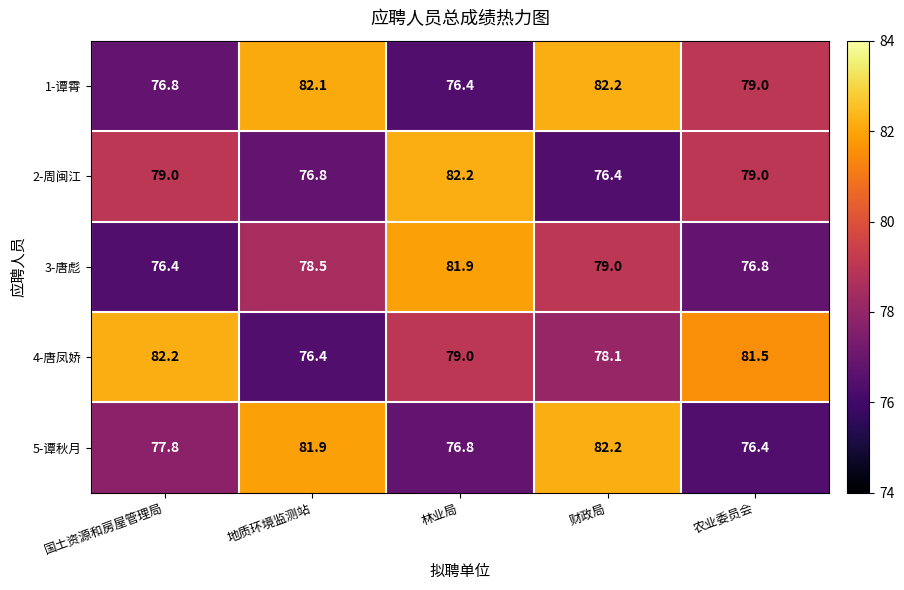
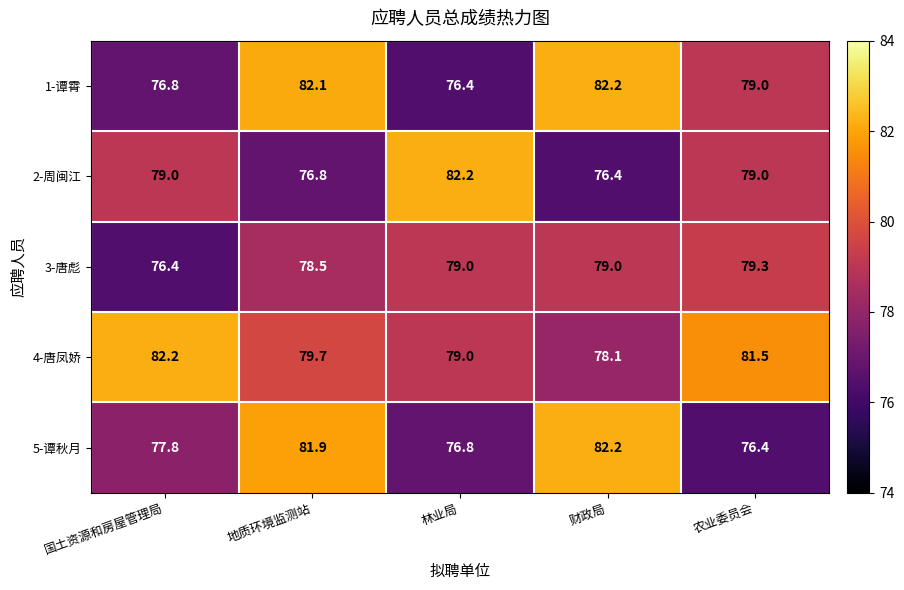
  {
    "1-谭霄": {
      "国土资源和房屋管理局": 76.8,
      "地质环境监测站": 82.1,
      "林业局": 76.4,
      "财政局": 82.2,
      "农业委员会": 79.0
    },
    "2-周闽江": {
      "国土资源和房屋管理局": 79.0,
      "地质环境监测站": 76.8,
      "林业局": 82.2,
      "财政局": 76.4,
      "农业委员会": 79.0
    },
    "3-唐彪": {
      "国土资源和房屋管理局": 76.4,
      "地质环境监测站": 78.5,
-     "林业局": 81.9,
+     "林业局": 79.0,
      "财政局": 79.0,
-     "农业委员会": 76.8
+     "农业委员会": 79.3
    },
    "4-唐凤娇": {
      "国土资源和房屋管理局": 82.2,
-     "地质环境监测站": 76.4,
+     "地质环境监测站": 79.7,
      "林业局": 79.0,
      "财政局": 78.1,
      "农业委员会": 81.5
    },
    "5-谭秋月": {
      "国土资源和房屋管理局": 77.8,
      "地质环境监测站": 81.9,
      "林业局": 76.8,
      "财政局": 82.2,
      "农业委员会": 76.4
    }
  }
